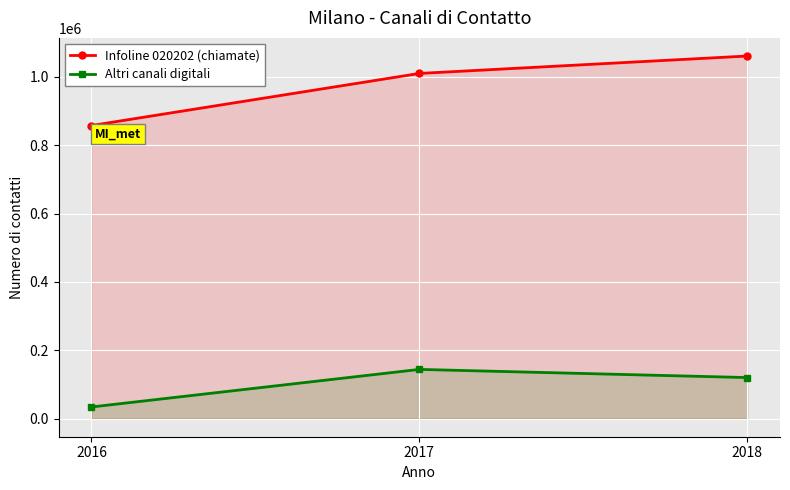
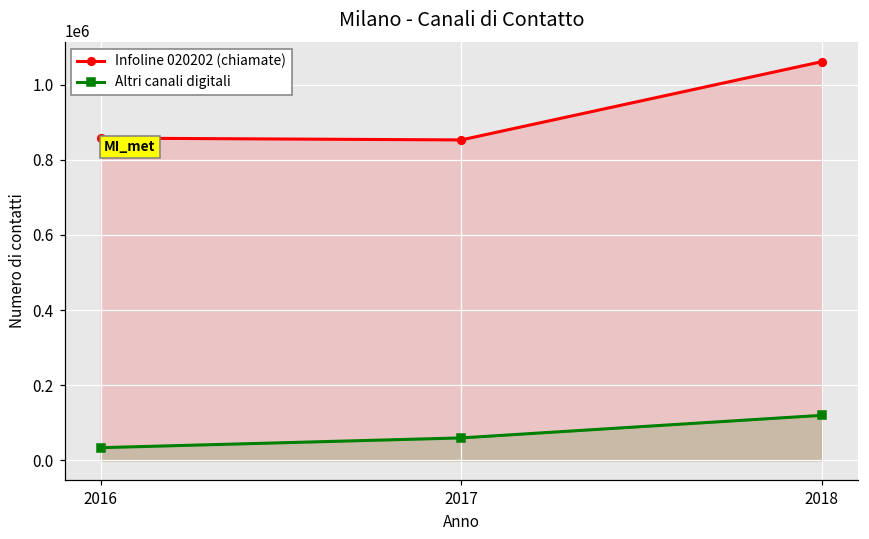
  {
    "Infoline 020202 (chiamate)": {
-     "2017": 1010000,
+     "2017": 850000,
      "2018": 1060000
    },
    "Altri canali digitali": {
      "2016": 30000,
-     "2017": 140000,
+     "2017": 60000,
      "2018": 120000
    }
  }
